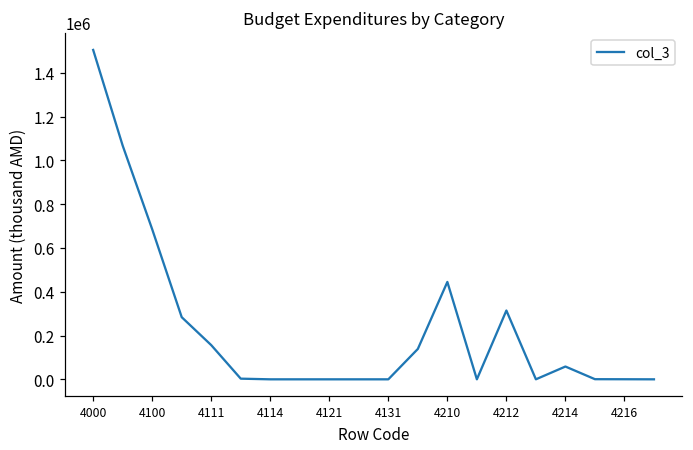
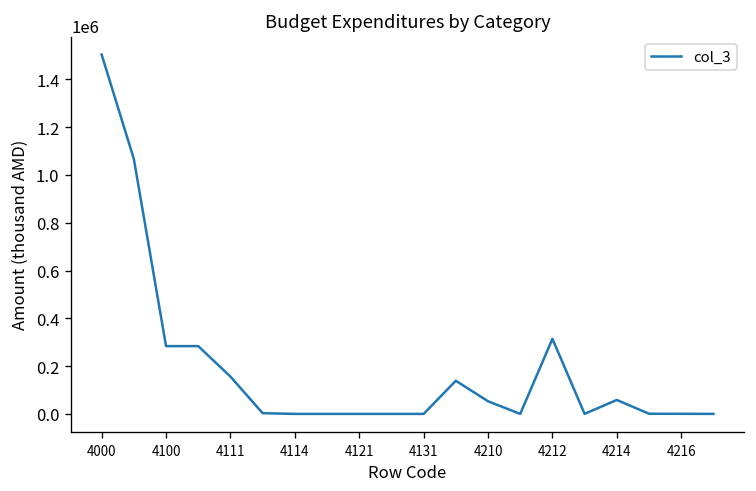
  {
    "4000": 1500000,
-   "4100": 690000,
+   "4100": 280000,
    "4111": 160000,
    "4114": 0,
    "4121": 0,
    "4131": 0,
-   "4210": 440000,
+   "4210": 50000,
    "4212": 310000,
    "4214": 60000,
    "4216": 0
  }
